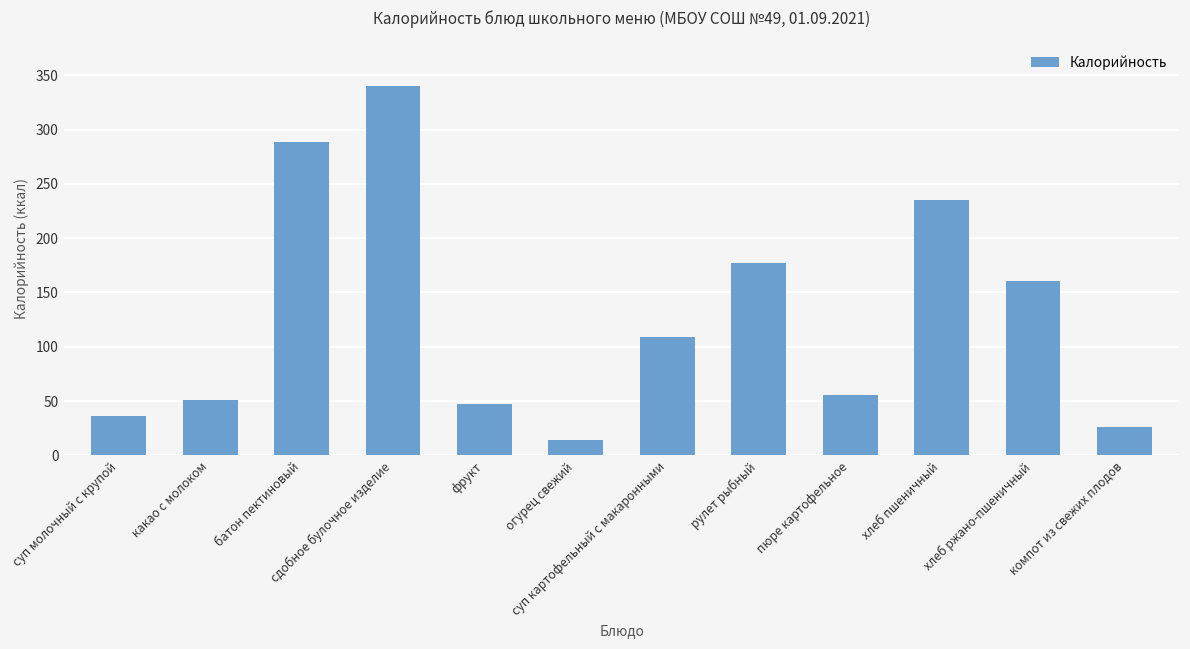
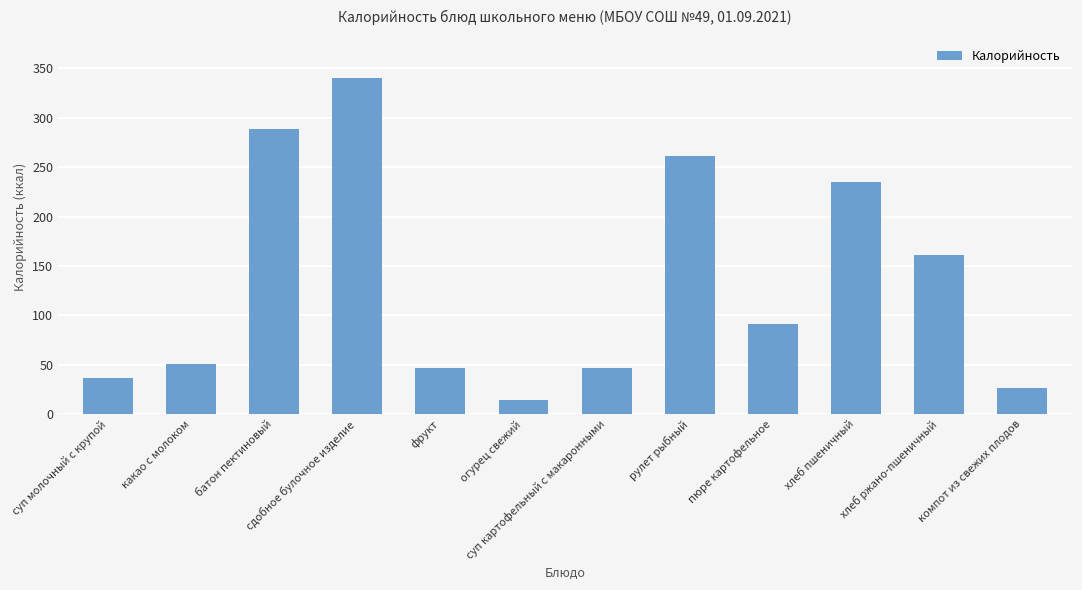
  {
    "суп молочный с крупой": 40,
    "какао с молоком": 50,
    "батон пектиновый": 290,
    "сдобное булочное изделие": 340,
    "фрукт": 50,
    "огурец свежий": 10,
-   "суп картофельный с макаронными": 110,
-   "рулет рыбный": 180,
-   "пюре картофельное": 60,
+   "суп картофельный с макаронными": 50,
+   "рулет рыбный": 260,
+   "пюре картофельное": 90,
    "хлеб пшеничный": 240,
    "хлеб ржано-пшеничный": 160,
    "компот из свежих плодов": 30
  }
